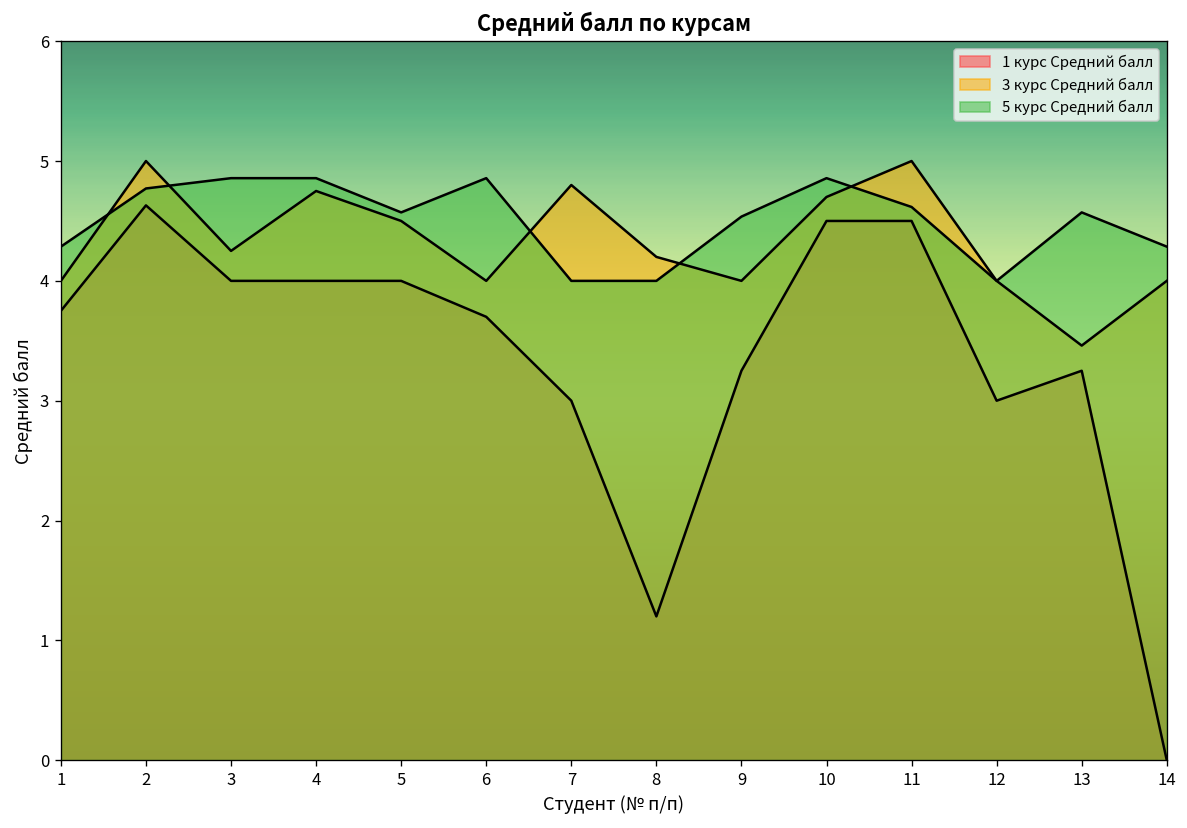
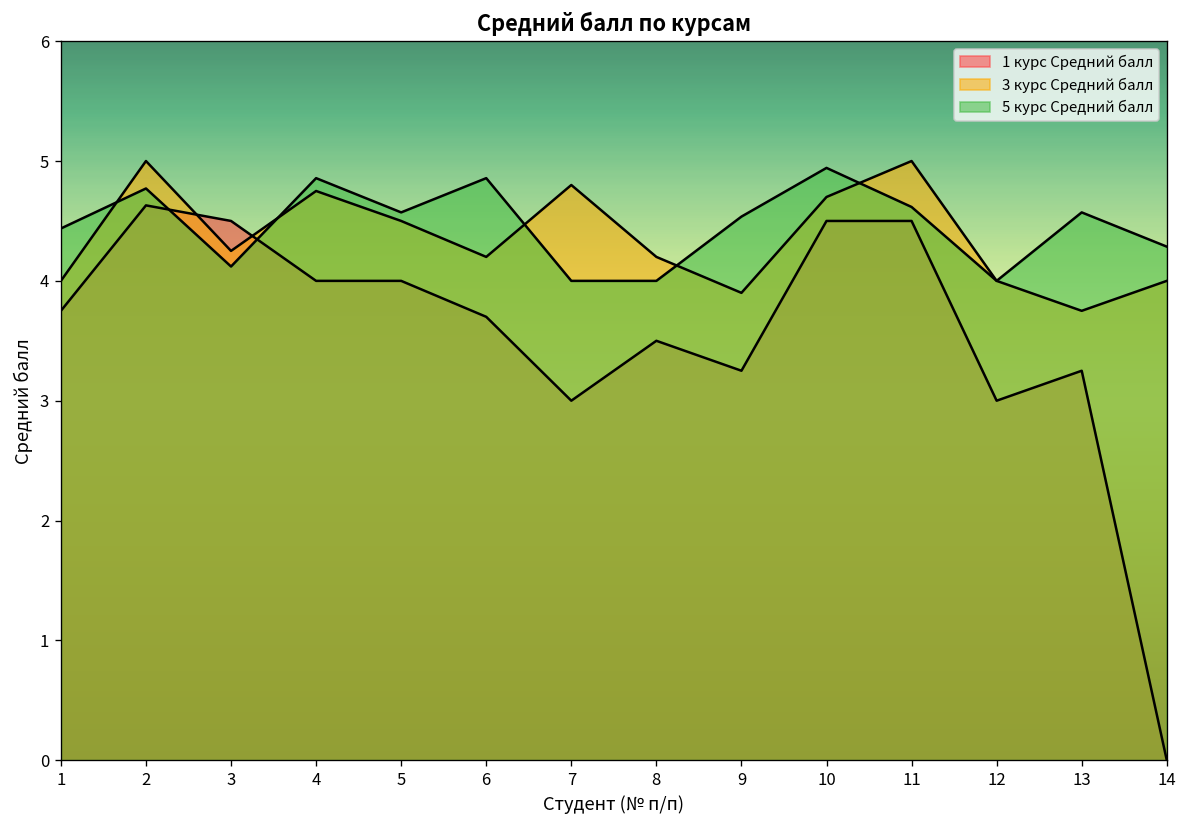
  {
    "1 курс Средний балл": {
      "1": 3.8,
      "2": 4.6,
-     "3": 4.0,
+     "3": 4.5,
      "4": 4.0,
      "5": 4.0,
      "6": 3.7,
      "7": 3.0,
-     "8": 1.2,
+     "8": 3.5,
      "9": 3.3,
      "10": 4.5,
      "11": 4.5,
      "12": 3.0,
      "13": 3.3,
      "14": 0.0
    },
    "3 курс Средний балл": {
      "1": 4.0,
      "2": 5.0,
      "3": 4.3,
      "4": 4.8,
      "5": 4.5,
-     "6": 4.0,
+     "6": 4.2,
      "7": 4.8,
      "8": 4.2,
-     "9": 4.0,
+     "9": 3.9,
      "10": 4.7,
      "11": 5.0,
-     "13": 3.5,
+     "13": 3.8,
      "14": 4.0
    },
    "5 курс Средний балл": {
-     "1": 4.3,
+     "1": 4.4,
      "2": 4.8,
-     "3": 4.9,
+     "3": 4.1,
      "4": 4.9,
      "5": 4.6,
      "6": 4.9,
      "7": 4.0,
      "8": 4.0,
      "9": 4.5,
-     "10": 4.86,
+     "10": 4.94,
      "11": 4.6,
      "13": 4.6,
      "14": 4.3
    }
  }
